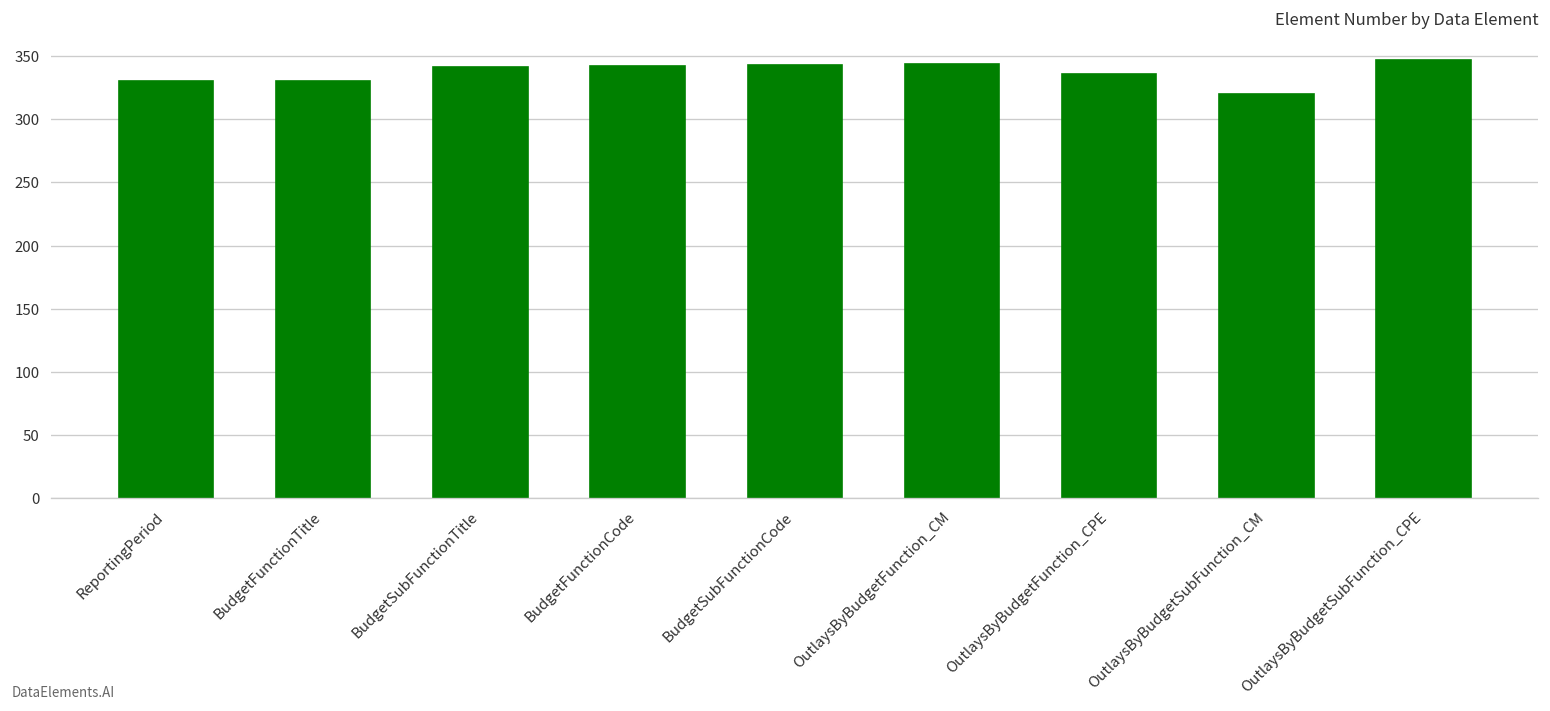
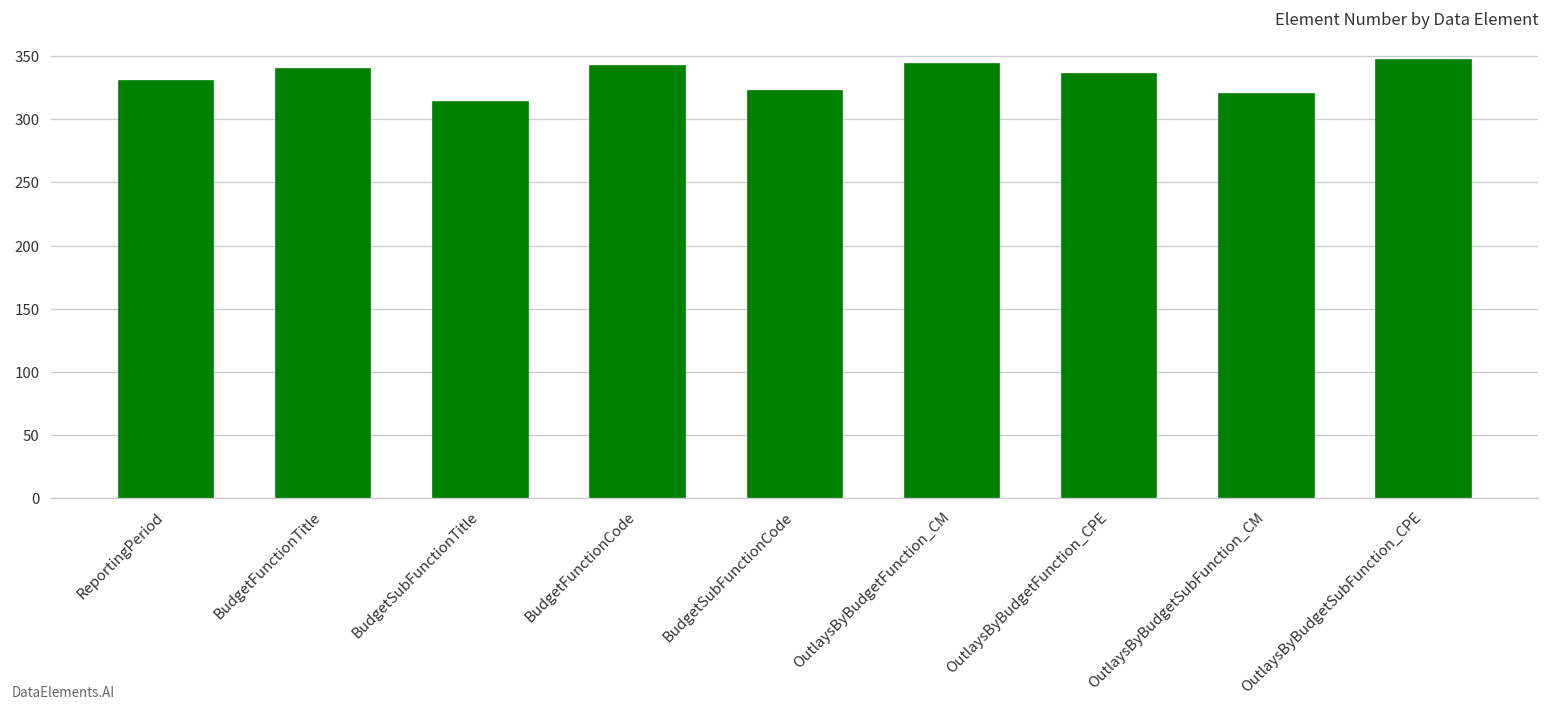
  {
    "ReportingPeriod": 330,
-   "BudgetFunctionTitle": 330,
-   "BudgetSubFunctionTitle": 341,
+   "BudgetFunctionTitle": 340,
+   "BudgetSubFunctionTitle": 314,
    "BudgetFunctionCode": 342,
-   "BudgetSubFunctionCode": 343,
+   "BudgetSubFunctionCode": 322,
    "OutlaysByBudgetFunction_CM": 344,
    "OutlaysByBudgetFunction_CPE": 336,
    "OutlaysByBudgetSubFunction_CM": 320,
    "OutlaysByBudgetSubFunction_CPE": 347
  }
